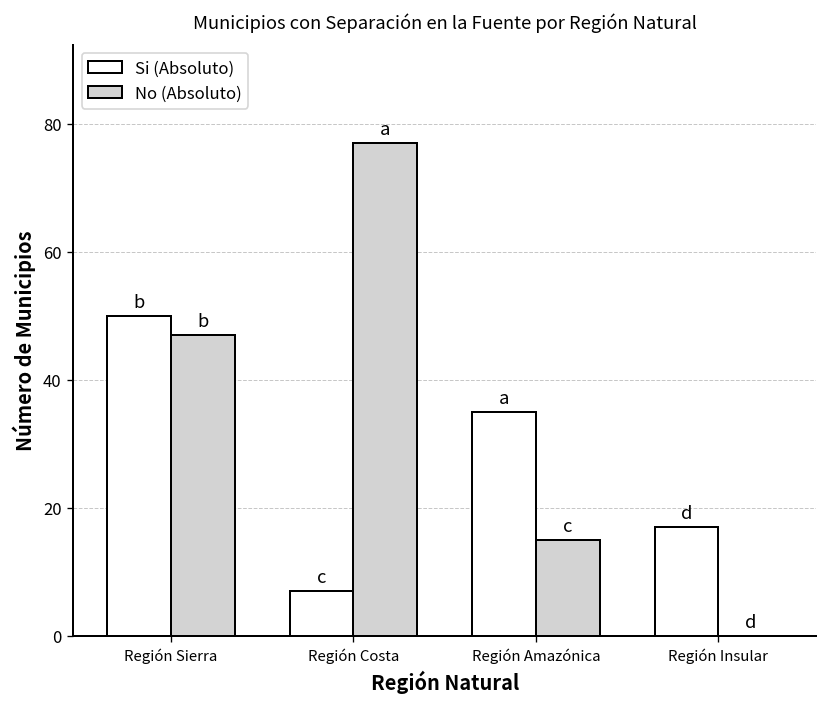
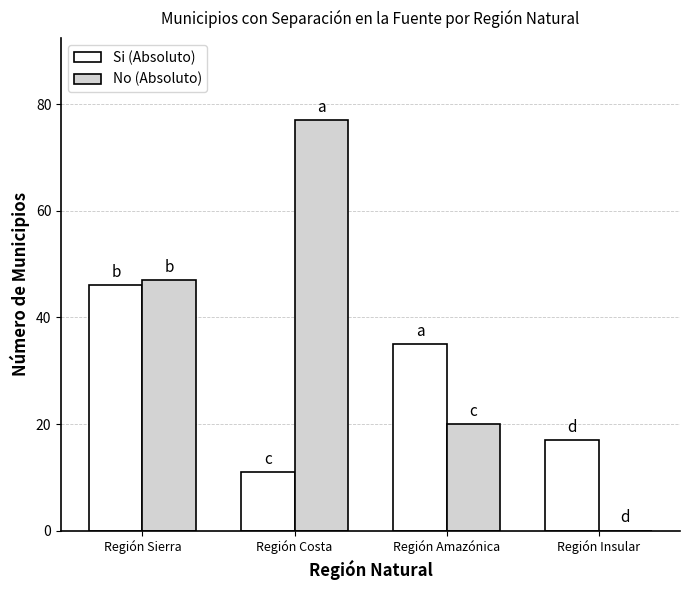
  {
    "Si (Absoluto)": {
-     "Región Sierra": 50,
-     "Región Costa": 7,
+     "Región Sierra": 46,
+     "Región Costa": 11,
      "Región Amazónica": 35,
      "Región Insular": 17
    },
    "No (Absoluto)": {
      "Región Sierra": 47,
      "Región Costa": 77,
-     "Región Amazónica": 15,
+     "Región Amazónica": 20,
      "Región Insular": 0
    }
  }
